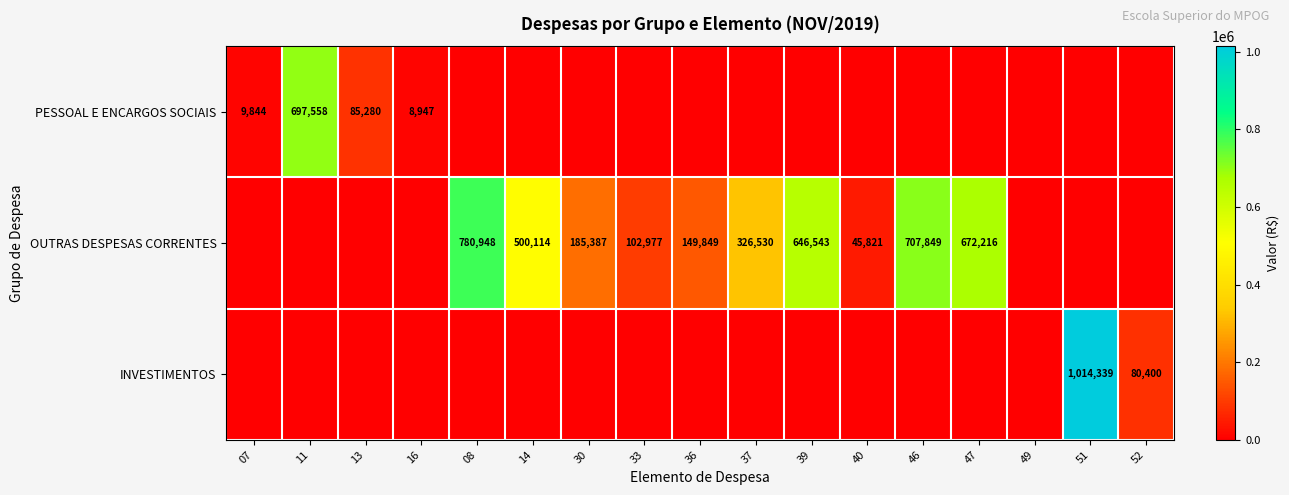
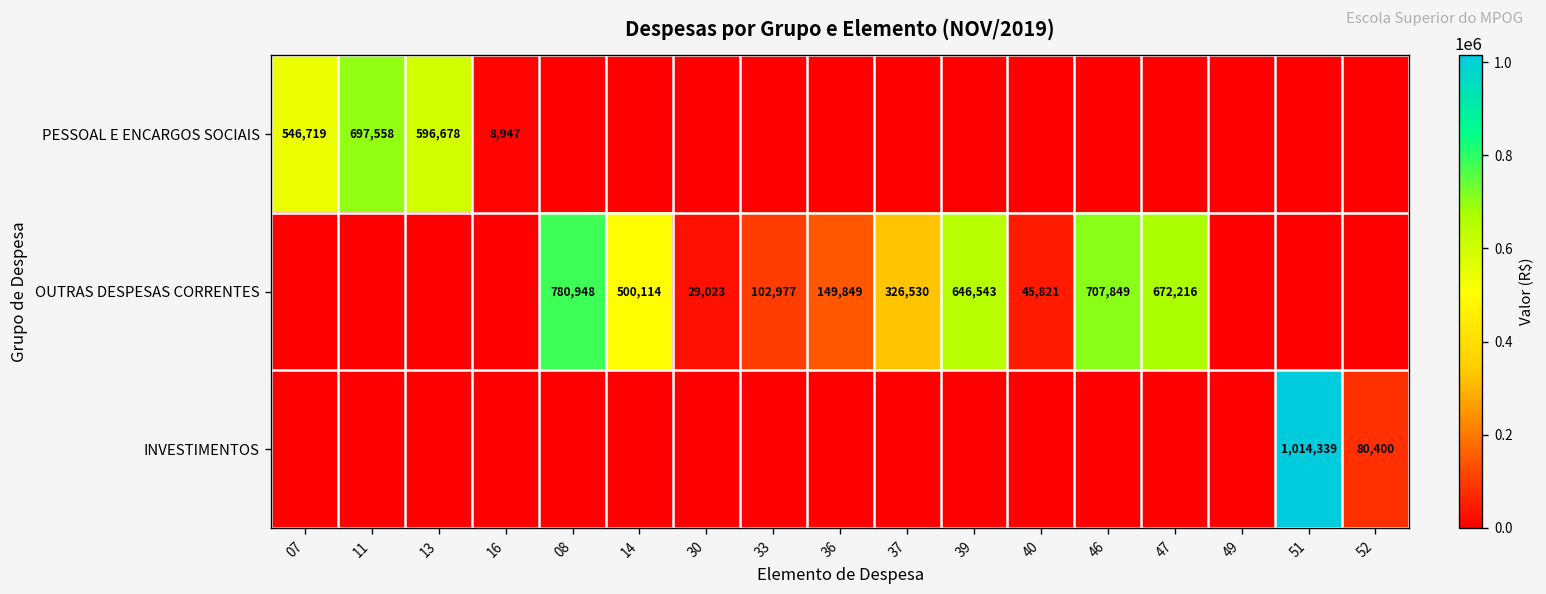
  {
    "PESSOAL E ENCARGOS SOCIAIS": {
-     "07": "9,844",
+     "07": "546,719",
      "11": "697,558",
-     "13": "85,280",
+     "13": "596,678",
      "16": "8,947"
    },
    "OUTRAS DESPESAS CORRENTES": {
      "08": "780,948",
      "14": "500,114",
-     "30": "185,387",
+     "30": "29,023",
      "33": "102,977",
      "36": "149,849",
      "37": "326,530",
      "39": "646,543",
      "40": "45,821",
      "46": "707,849",
      "47": "672,216"
    },
    "INVESTIMENTOS": {
      "51": "1,014,339",
      "52": "80,400"
    }
  }
